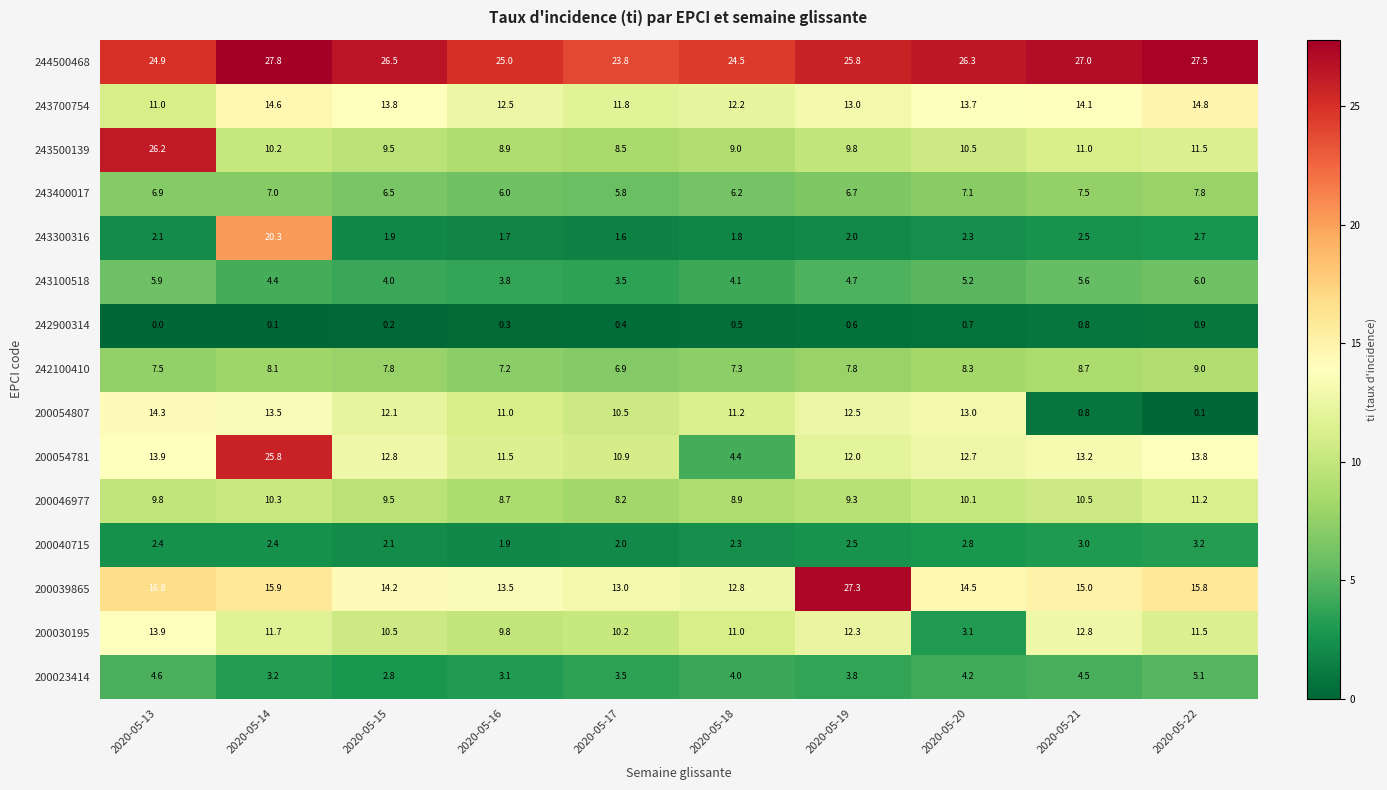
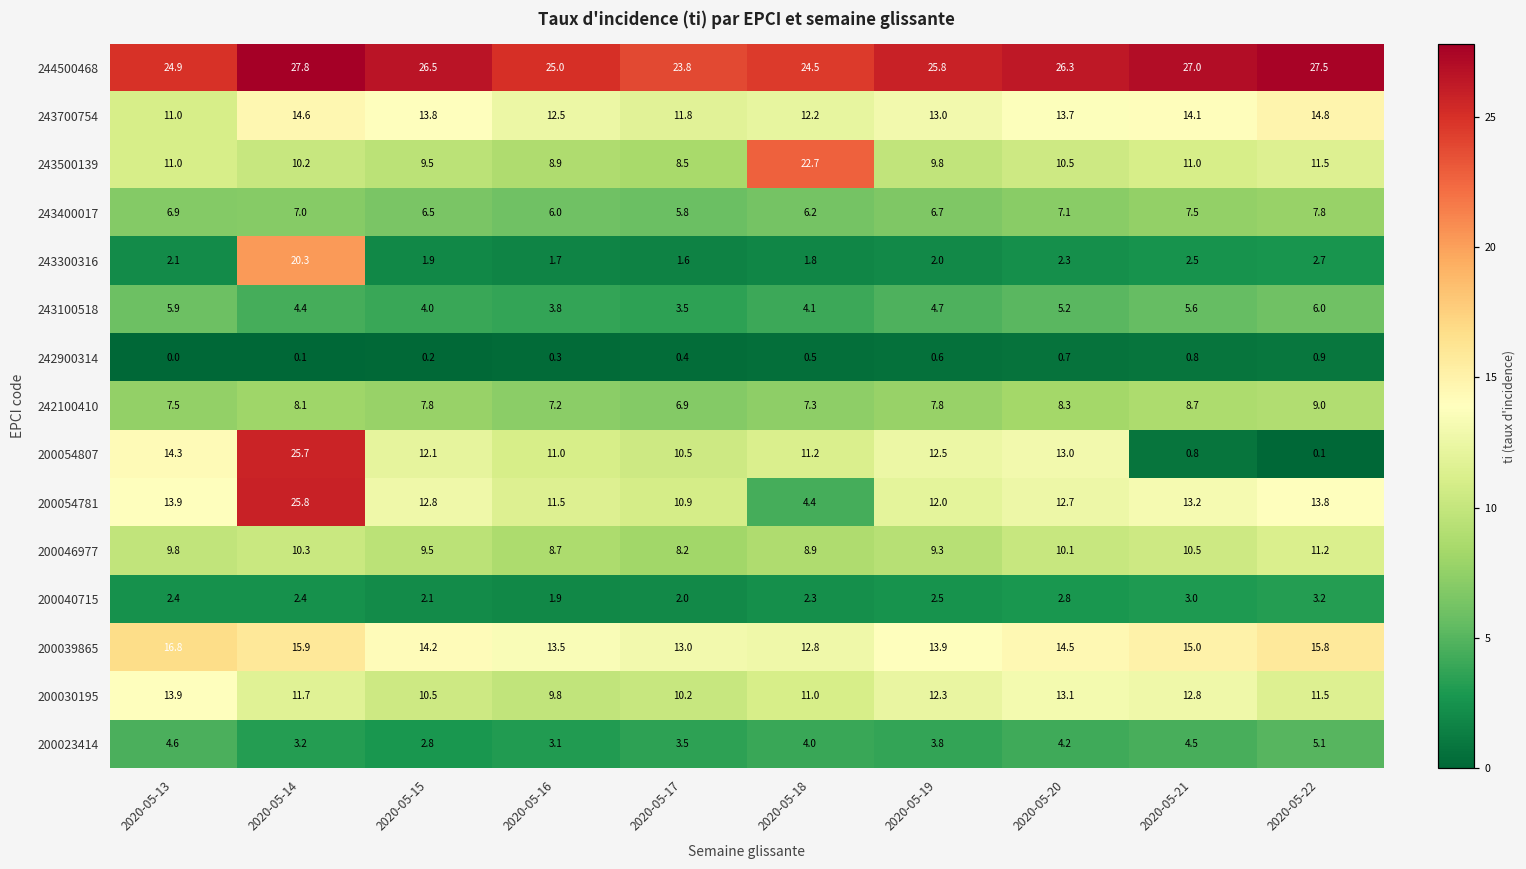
  {
    "244500468": {
      "2020-05-13": 24.9,
      "2020-05-14": 27.8,
      "2020-05-15": 26.5,
      "2020-05-16": 25.0,
      "2020-05-17": 23.8,
      "2020-05-18": 24.5,
      "2020-05-19": 25.8,
      "2020-05-20": 26.3,
      "2020-05-21": 27.0,
      "2020-05-22": 27.5
    },
    "243700754": {
      "2020-05-13": 11.0,
      "2020-05-14": 14.6,
      "2020-05-15": 13.8,
      "2020-05-16": 12.5,
      "2020-05-17": 11.8,
      "2020-05-18": 12.2,
      "2020-05-19": 13.0,
      "2020-05-20": 13.7,
      "2020-05-21": 14.1,
      "2020-05-22": 14.8
    },
    "243500139": {
-     "2020-05-13": 26.2,
+     "2020-05-13": 11.0,
      "2020-05-14": 10.2,
      "2020-05-15": 9.5,
      "2020-05-16": 8.9,
      "2020-05-17": 8.5,
-     "2020-05-18": 9.0,
+     "2020-05-18": 22.7,
      "2020-05-19": 9.8,
      "2020-05-20": 10.5,
      "2020-05-21": 11.0,
      "2020-05-22": 11.5
    },
    "243400017": {
      "2020-05-13": 6.9,
      "2020-05-14": 7.0,
      "2020-05-15": 6.5,
      "2020-05-16": 6.0,
      "2020-05-17": 5.8,
      "2020-05-18": 6.2,
      "2020-05-19": 6.7,
      "2020-05-20": 7.1,
      "2020-05-21": 7.5,
      "2020-05-22": 7.8
    },
    "243300316": {
      "2020-05-13": 2.1,
      "2020-05-14": 20.3,
      "2020-05-15": 1.9,
      "2020-05-16": 1.7,
      "2020-05-17": 1.6,
      "2020-05-18": 1.8,
      "2020-05-19": 2.0,
      "2020-05-20": 2.3,
      "2020-05-21": 2.5,
      "2020-05-22": 2.7
    },
    "243100518": {
      "2020-05-13": 5.9,
      "2020-05-14": 4.4,
      "2020-05-15": 4.0,
      "2020-05-16": 3.8,
      "2020-05-17": 3.5,
      "2020-05-18": 4.1,
      "2020-05-19": 4.7,
      "2020-05-20": 5.2,
      "2020-05-21": 5.6,
      "2020-05-22": 6.0
    },
    "242900314": {
      "2020-05-13": 0.0,
      "2020-05-14": 0.1,
      "2020-05-15": 0.2,
      "2020-05-16": 0.3,
      "2020-05-17": 0.4,
      "2020-05-18": 0.5,
      "2020-05-19": 0.6,
      "2020-05-20": 0.7,
      "2020-05-21": 0.8,
      "2020-05-22": 0.9
    },
    "242100410": {
      "2020-05-13": 7.5,
      "2020-05-14": 8.1,
      "2020-05-15": 7.8,
      "2020-05-16": 7.2,
      "2020-05-17": 6.9,
      "2020-05-18": 7.3,
      "2020-05-19": 7.8,
      "2020-05-20": 8.3,
      "2020-05-21": 8.7,
      "2020-05-22": 9.0
    },
    "200054807": {
      "2020-05-13": 14.3,
-     "2020-05-14": 13.5,
+     "2020-05-14": 25.7,
      "2020-05-15": 12.1,
      "2020-05-16": 11.0,
      "2020-05-17": 10.5,
      "2020-05-18": 11.2,
      "2020-05-19": 12.5,
      "2020-05-20": 13.0,
      "2020-05-21": 0.8,
      "2020-05-22": 0.1
    },
    "200054781": {
      "2020-05-13": 13.9,
      "2020-05-14": 25.8,
      "2020-05-15": 12.8,
      "2020-05-16": 11.5,
      "2020-05-17": 10.9,
      "2020-05-18": 4.4,
      "2020-05-19": 12.0,
      "2020-05-20": 12.7,
      "2020-05-21": 13.2,
      "2020-05-22": 13.8
    },
    "200046977": {
      "2020-05-13": 9.8,
      "2020-05-14": 10.3,
      "2020-05-15": 9.5,
      "2020-05-16": 8.7,
      "2020-05-17": 8.2,
      "2020-05-18": 8.9,
      "2020-05-19": 9.3,
      "2020-05-20": 10.1,
      "2020-05-21": 10.5,
      "2020-05-22": 11.2
    },
    "200040715": {
      "2020-05-13": 2.4,
      "2020-05-14": 2.4,
      "2020-05-15": 2.1,
      "2020-05-16": 1.9,
      "2020-05-17": 2.0,
      "2020-05-18": 2.3,
      "2020-05-19": 2.5,
      "2020-05-20": 2.8,
      "2020-05-21": 3.0,
      "2020-05-22": 3.2
    },
    "200039865": {
      "2020-05-13": 16.8,
      "2020-05-14": 15.9,
      "2020-05-15": 14.2,
      "2020-05-16": 13.5,
      "2020-05-17": 13.0,
      "2020-05-18": 12.8,
-     "2020-05-19": 27.3,
+     "2020-05-19": 13.9,
      "2020-05-20": 14.5,
      "2020-05-21": 15.0,
      "2020-05-22": 15.8
    },
    "200030195": {
      "2020-05-13": 13.9,
      "2020-05-14": 11.7,
      "2020-05-15": 10.5,
      "2020-05-16": 9.8,
      "2020-05-17": 10.2,
      "2020-05-18": 11.0,
      "2020-05-19": 12.3,
-     "2020-05-20": 3.1,
+     "2020-05-20": 13.1,
      "2020-05-21": 12.8,
      "2020-05-22": 11.5
    },
    "200023414": {
      "2020-05-13": 4.6,
      "2020-05-14": 3.2,
      "2020-05-15": 2.8,
      "2020-05-16": 3.1,
      "2020-05-17": 3.5,
      "2020-05-18": 4.0,
      "2020-05-19": 3.8,
      "2020-05-20": 4.2,
      "2020-05-21": 4.5,
      "2020-05-22": 5.1
    }
  }
